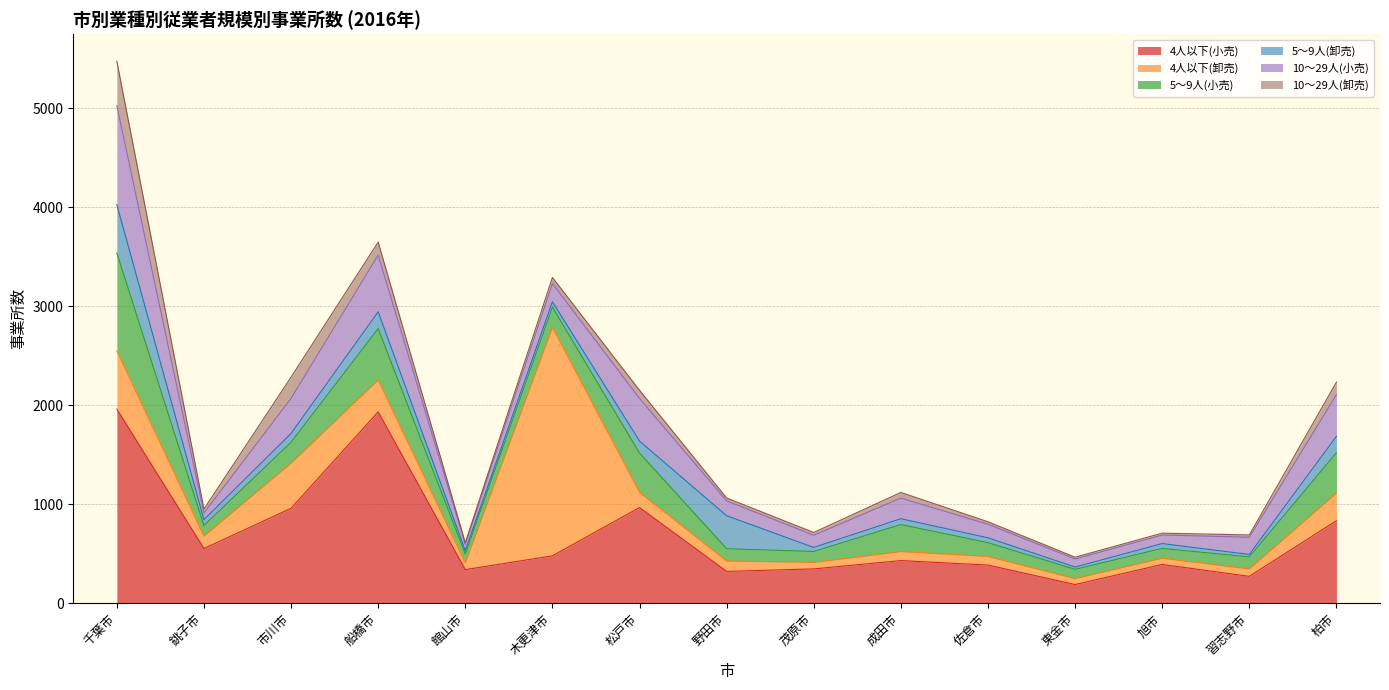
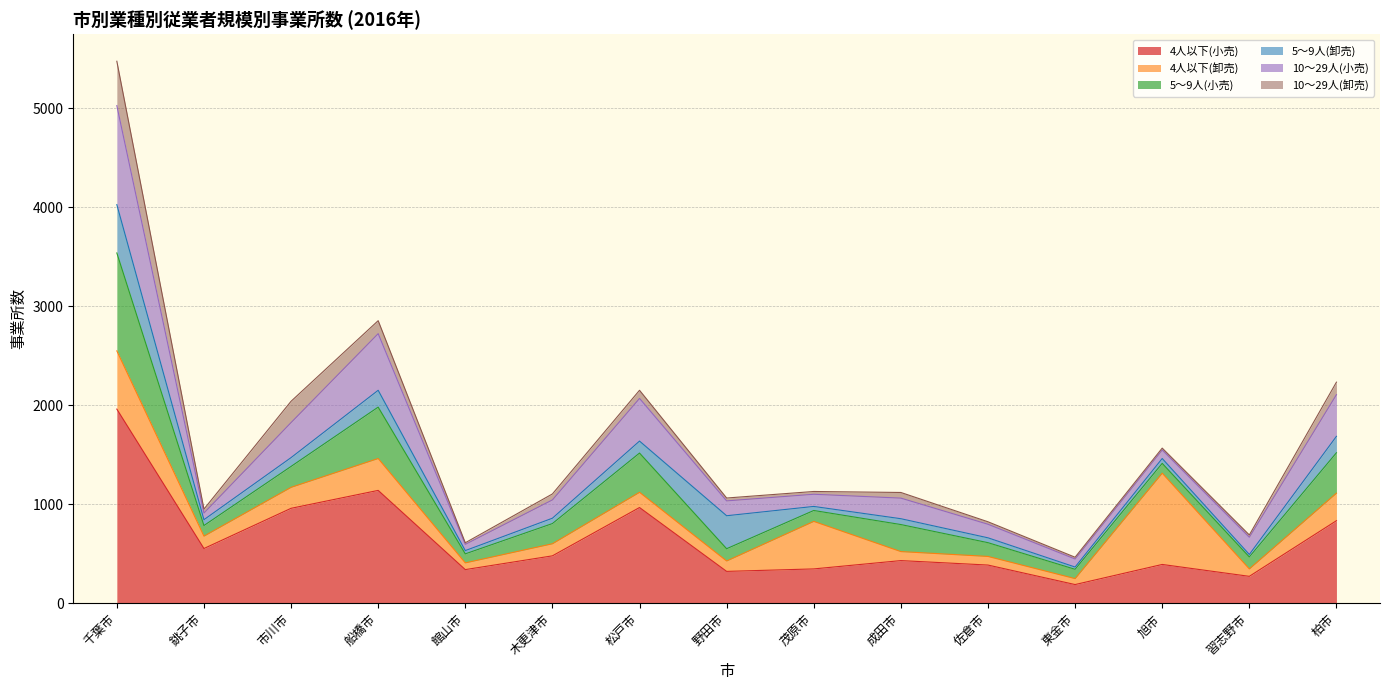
  {
    "4人以下(小売)": {
      "千葉市": 2000,
      "銚子市": 600,
      "市川市": 1000,
-     "船橋市": 1900,
+     "船橋市": 1100,
      "館山市": 300,
      "木更津市": 500,
      "松戸市": 1000,
      "野田市": 300,
      "茂原市": 300,
      "成田市": 400,
      "佐倉市": 400,
      "東金市": 200,
      "旭市": 400,
      "習志野市": 300,
      "柏市": 800
    },
    "4人以下(卸売)": {
      "千葉市": 600,
      "銚子市": 100,
-     "市川市": 500,
+     "市川市": 200,
      "船橋市": 300,
      "館山市": 100,
-     "木更津市": 2300,
+     "木更津市": 100,
      "松戸市": 200,
      "野田市": 100,
-     "茂原市": 100,
+     "茂原市": 500,
      "成田市": 100,
      "佐倉市": 100,
      "東金市": 100,
-     "旭市": 100,
+     "旭市": 900,
      "習志野市": 100,
      "柏市": 300
    },
    "5～9人(小売)": {
      "千葉市": 1000,
      "銚子市": 100,
      "市川市": 200,
      "船橋市": 500,
      "館山市": 100,
      "木更津市": 200,
      "松戸市": 400,
      "野田市": 100,
      "茂原市": 100,
      "成田市": 300,
      "佐倉市": 100,
      "旭市": 100,
      "柏市": 400
    },
    "5～9人(卸売)": {
      "千葉市": 500,
      "銚子市": 100,
      "市川市": 100,
      "船橋市": 200,
      "館山市": 0,
      "木更津市": 100,
      "松戸市": 100,
      "野田市": 300,
      "茂原市": 0,
      "成田市": 100,
      "佐倉市": 0,
      "旭市": 0,
      "柏市": 200
    },
    "10～29人(小売)": {
      "千葉市": 1000,
      "銚子市": 100,
      "市川市": 400,
      "船橋市": 600,
      "木更津市": 200,
      "松戸市": 400,
      "野田市": 200,
      "茂原市": 100,
      "成田市": 200,
      "柏市": 400
    },
    "10～29人(卸売)": {
      "千葉市": 400,
      "銚子市": 0,
      "市川市": 200,
      "船橋市": 100,
      "木更津市": 100,
      "松戸市": 100,
      "野田市": 0,
      "茂原市": 0,
      "成田市": 100,
      "柏市": 100
    }
  }
